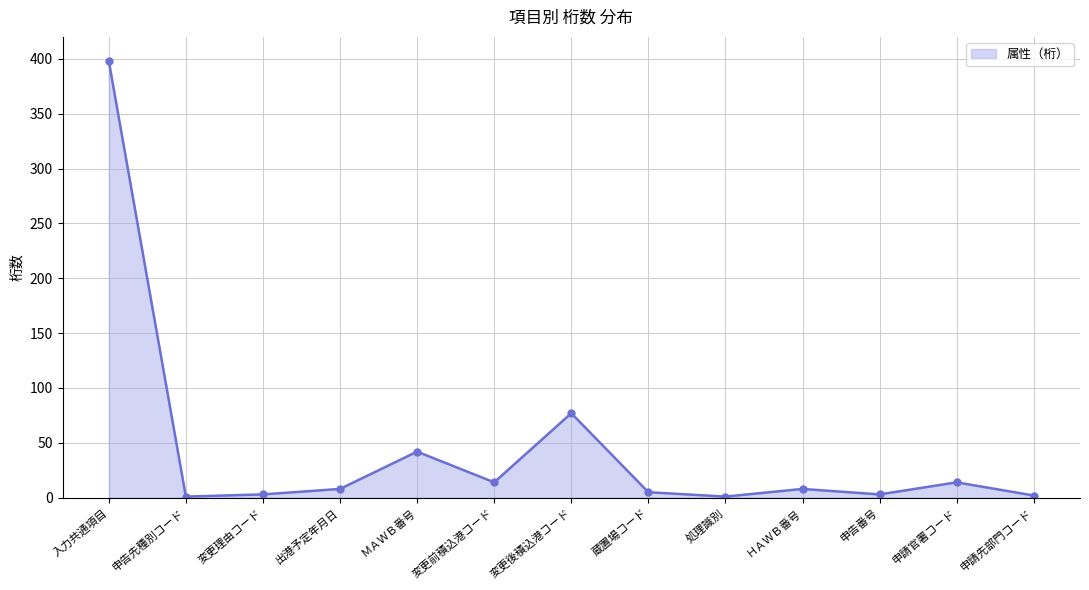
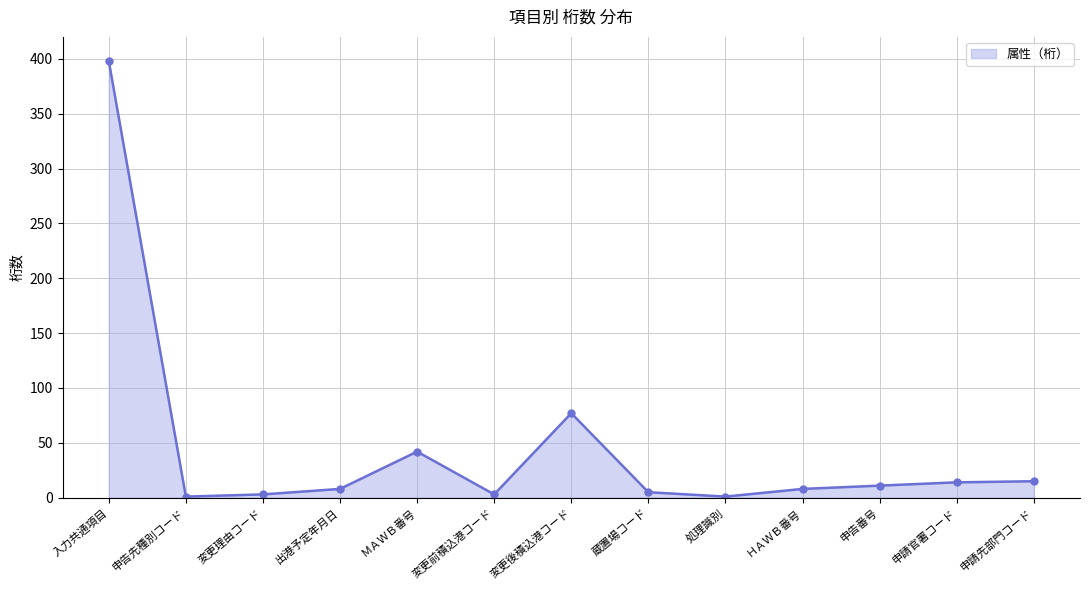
  {
    "入力共通項目": 398,
    "申告先種別コード": 1,
    "変更理由コード": 3,
    "出港予定年月日": 8,
    "ＭＡＷＢ番号": 42,
-   "変更前積込港コード": 14,
+   "変更前積込港コード": 3,
    "変更後積込港コード": 77,
    "蔵置場コード": 5,
    "処理識別": 1,
    "ＨＡＷＢ番号": 8,
-   "申告番号": 3,
+   "申告番号": 11,
    "申請官署コード": 14,
-   "申請先部門コード": 2
+   "申請先部門コード": 15
  }
